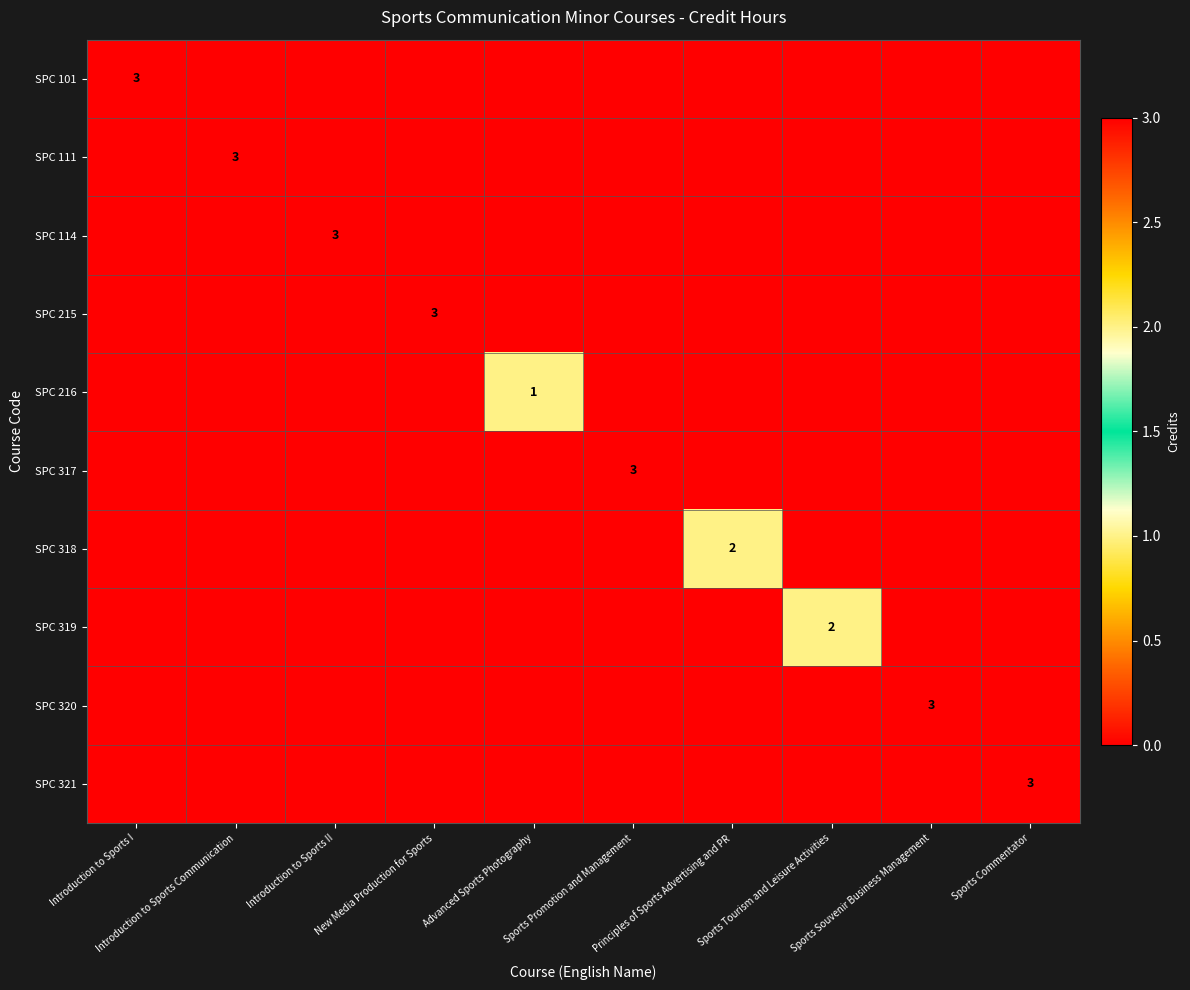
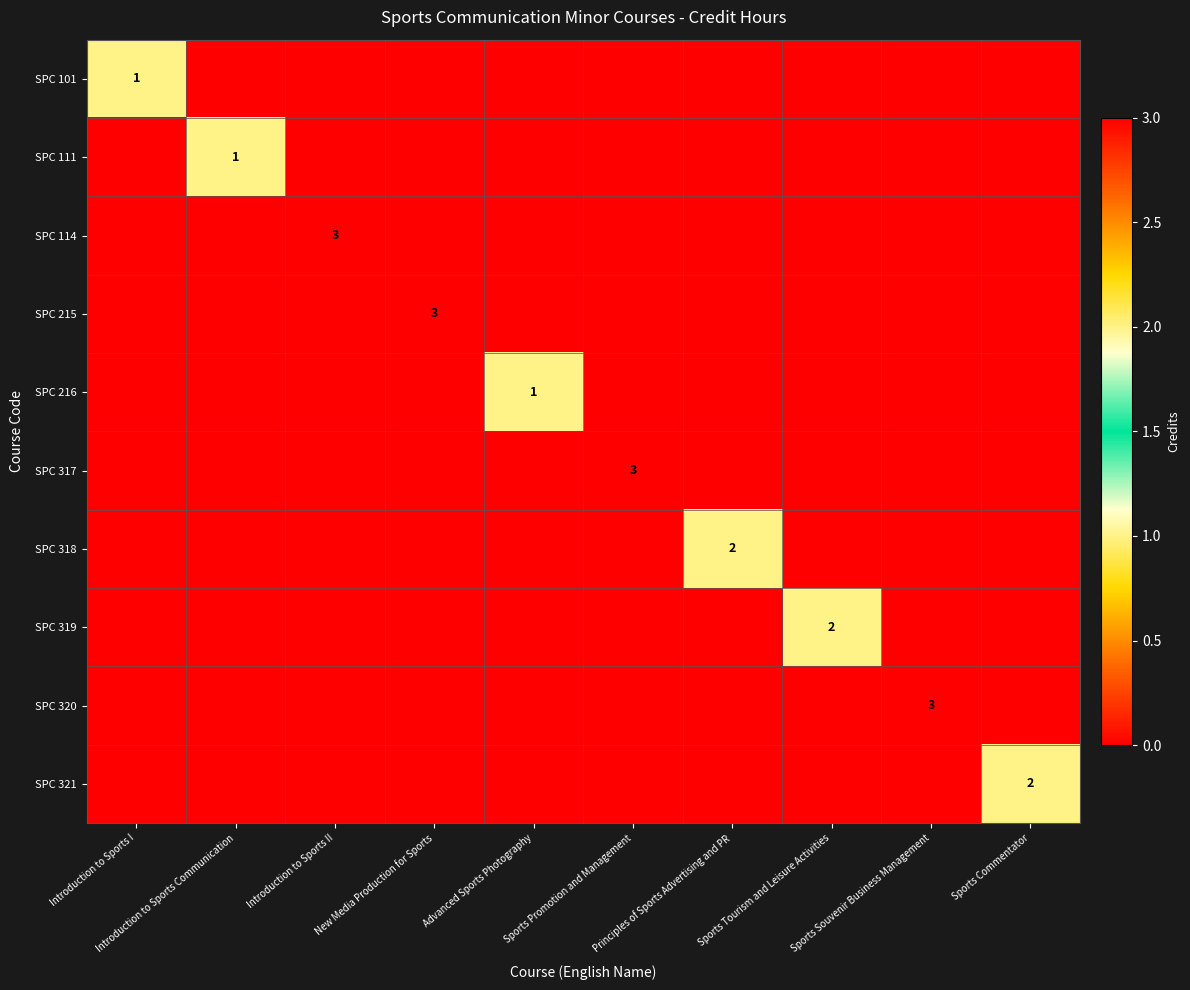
  {
    "SPC 101": {
-     "Introduction to Sports I": 3
+     "Introduction to Sports I": 1
    },
    "SPC 111": {
-     "Introduction to Sports Communication": 3
+     "Introduction to Sports Communication": 1
    },
    "SPC 114": {
      "Introduction to Sports II": 3
    },
    "SPC 215": {
      "New Media Production for Sports": 3
    },
    "SPC 216": {
      "Advanced Sports Photography": 1
    },
    "SPC 317": {
      "Sports Promotion and Management": 3
    },
    "SPC 318": {
      "Principles of Sports Advertising and PR": 2
    },
    "SPC 319": {
      "Sports Tourism and Leisure Activities": 2
    },
    "SPC 320": {
      "Sports Souvenir Business Management": 3
    },
    "SPC 321": {
-     "Sports Commentator": 3
+     "Sports Commentator": 2
    }
  }
